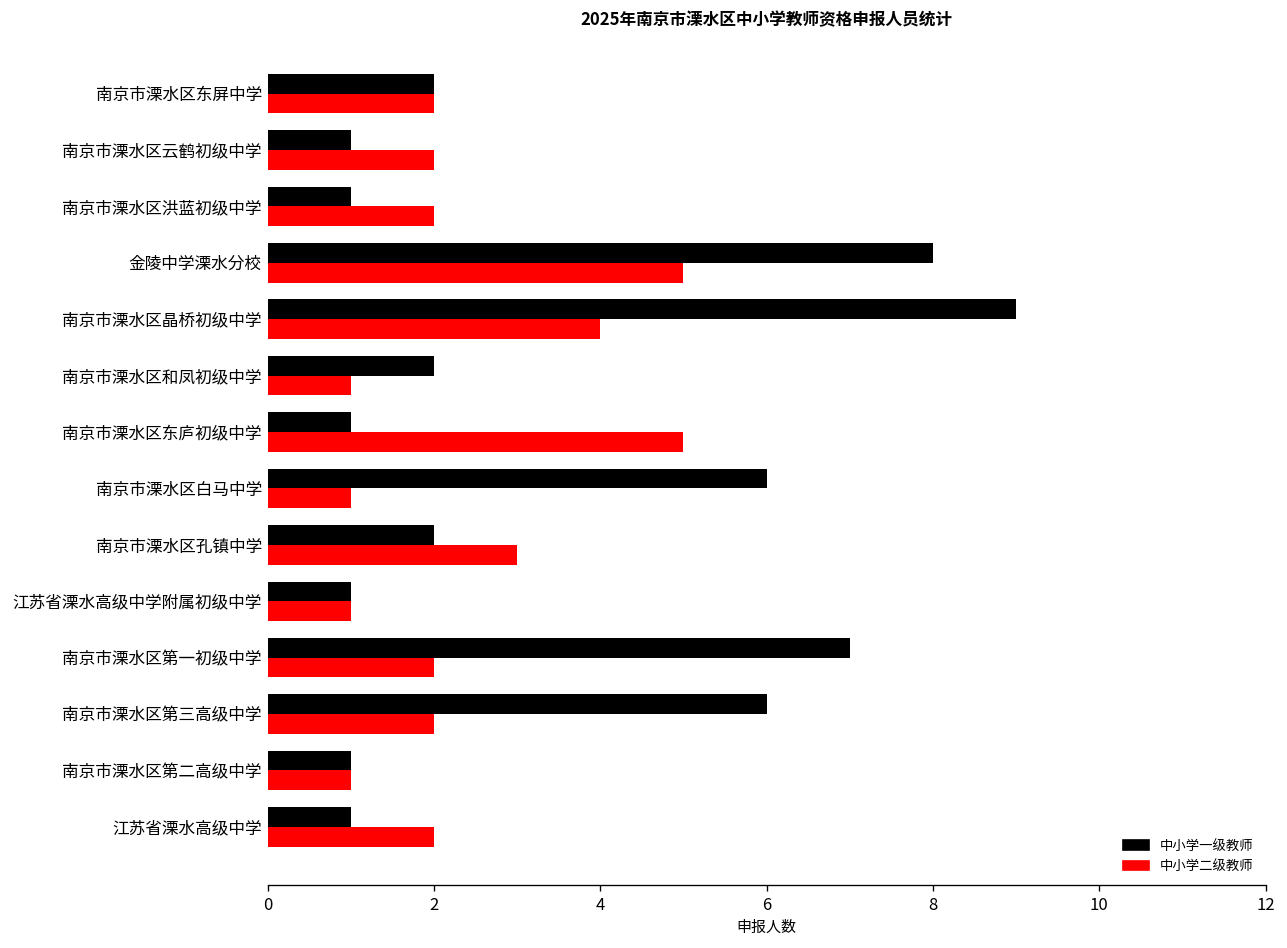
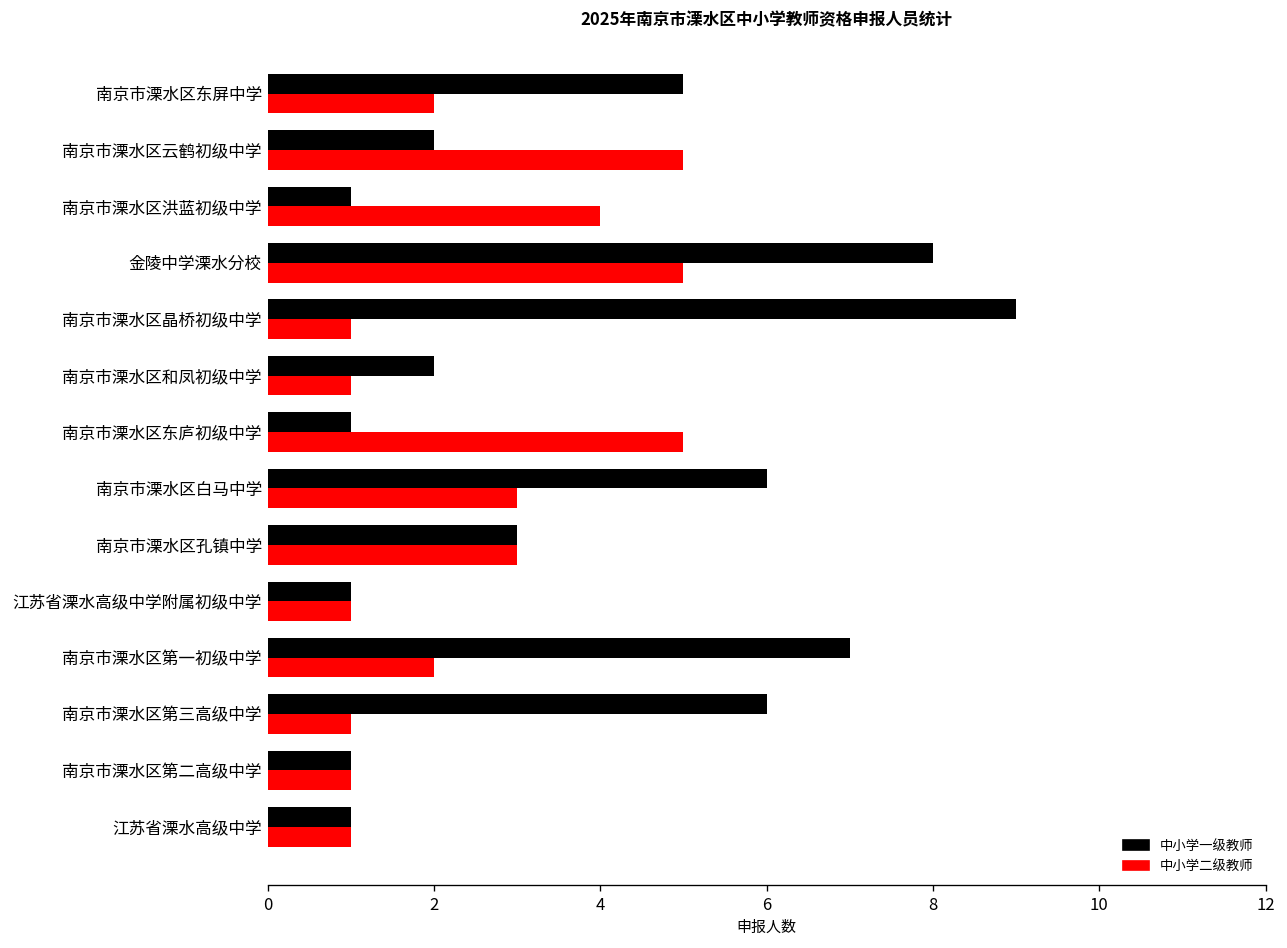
  {
    "中小学一级教师": {
-     "南京市溧水区东屏中学": 2,
-     "南京市溧水区云鹤初级中学": 1,
+     "南京市溧水区东屏中学": 5,
+     "南京市溧水区云鹤初级中学": 2,
      "南京市溧水区洪蓝初级中学": 1,
      "金陵中学溧水分校": 8,
      "南京市溧水区晶桥初级中学": 9,
      "南京市溧水区和凤初级中学": 2,
      "南京市溧水区东庐初级中学": 1,
      "南京市溧水区白马中学": 6,
-     "南京市溧水区孔镇中学": 2,
+     "南京市溧水区孔镇中学": 3,
      "江苏省溧水高级中学附属初级中学": 1,
      "南京市溧水区第一初级中学": 7,
      "南京市溧水区第三高级中学": 6,
      "南京市溧水区第二高级中学": 1,
      "江苏省溧水高级中学": 1
    },
    "中小学二级教师": {
      "南京市溧水区东屏中学": 2,
-     "南京市溧水区云鹤初级中学": 2,
-     "南京市溧水区洪蓝初级中学": 2,
+     "南京市溧水区云鹤初级中学": 5,
+     "南京市溧水区洪蓝初级中学": 4,
      "金陵中学溧水分校": 5,
-     "南京市溧水区晶桥初级中学": 4,
+     "南京市溧水区晶桥初级中学": 1,
      "南京市溧水区和凤初级中学": 1,
      "南京市溧水区东庐初级中学": 5,
-     "南京市溧水区白马中学": 1,
+     "南京市溧水区白马中学": 3,
      "南京市溧水区孔镇中学": 3,
      "江苏省溧水高级中学附属初级中学": 1,
      "南京市溧水区第一初级中学": 2,
-     "南京市溧水区第三高级中学": 2,
+     "南京市溧水区第三高级中学": 1,
      "南京市溧水区第二高级中学": 1,
-     "江苏省溧水高级中学": 2
+     "江苏省溧水高级中学": 1
    }
  }
